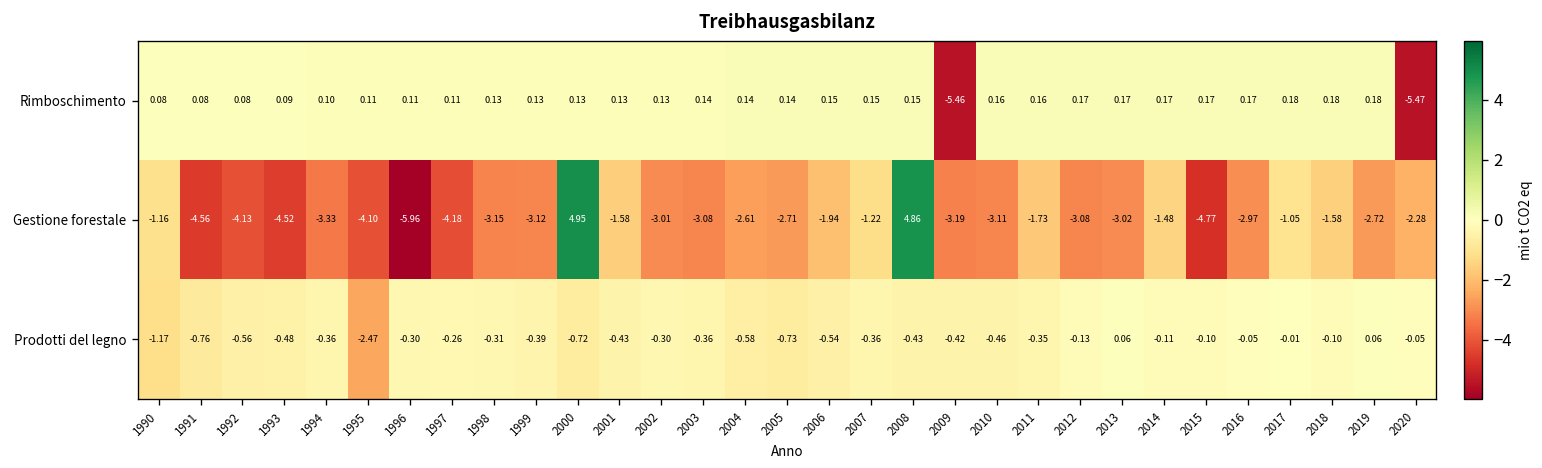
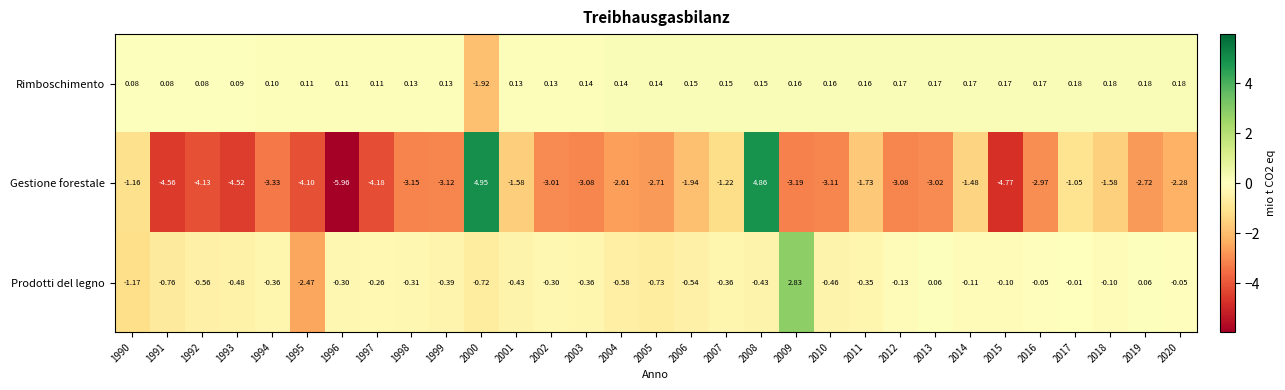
  {
    "Rimboschimento": {
      "1990": 0.08,
      "1991": 0.08,
      "1992": 0.08,
      "1993": 0.09,
      "1994": 0.10,
      "1995": 0.11,
      "1996": 0.11,
      "1997": 0.11,
      "1998": 0.13,
      "1999": 0.13,
-     "2000": 0.13,
+     "2000": -1.92,
      "2001": 0.13,
      "2002": 0.13,
      "2003": 0.14,
      "2004": 0.14,
      "2005": 0.14,
      "2006": 0.15,
      "2007": 0.15,
      "2008": 0.15,
-     "2009": -5.46,
+     "2009": 0.16,
      "2010": 0.16,
      "2011": 0.16,
      "2012": 0.17,
      "2013": 0.17,
      "2014": 0.17,
      "2015": 0.17,
      "2016": 0.17,
      "2017": 0.18,
      "2018": 0.18,
      "2019": 0.18,
-     "2020": -5.47
+     "2020": 0.18
    },
    "Gestione forestale": {
      "1990": -1.16,
      "1991": -4.56,
      "1992": -4.13,
      "1993": -4.52,
      "1994": -3.33,
      "1995": -4.10,
      "1996": -5.96,
      "1997": -4.18,
      "1998": -3.15,
      "1999": -3.12,
      "2000": 4.95,
      "2001": -1.58,
      "2002": -3.01,
      "2003": -3.08,
      "2004": -2.61,
      "2005": -2.71,
      "2006": -1.94,
      "2007": -1.22,
      "2008": 4.86,
      "2009": -3.19,
      "2010": -3.11,
      "2011": -1.73,
      "2012": -3.08,
      "2013": -3.02,
      "2014": -1.48,
      "2015": -4.77,
      "2016": -2.97,
      "2017": -1.05,
      "2018": -1.58,
      "2019": -2.72,
      "2020": -2.28
    },
    "Prodotti del legno": {
      "1990": -1.17,
      "1991": -0.76,
      "1992": -0.56,
      "1993": -0.48,
      "1994": -0.36,
      "1995": -2.47,
      "1996": -0.30,
      "1997": -0.26,
      "1998": -0.31,
      "1999": -0.39,
      "2000": -0.72,
      "2001": -0.43,
      "2002": -0.30,
      "2003": -0.36,
      "2004": -0.58,
      "2005": -0.73,
      "2006": -0.54,
      "2007": -0.36,
      "2008": -0.43,
-     "2009": -0.42,
+     "2009": 2.83,
      "2010": -0.46,
      "2011": -0.35,
      "2012": -0.13,
      "2013": 0.06,
      "2014": -0.11,
      "2015": -0.10,
      "2016": -0.05,
      "2017": -0.01,
      "2018": -0.10,
      "2019": 0.06,
      "2020": -0.05
    }
  }
